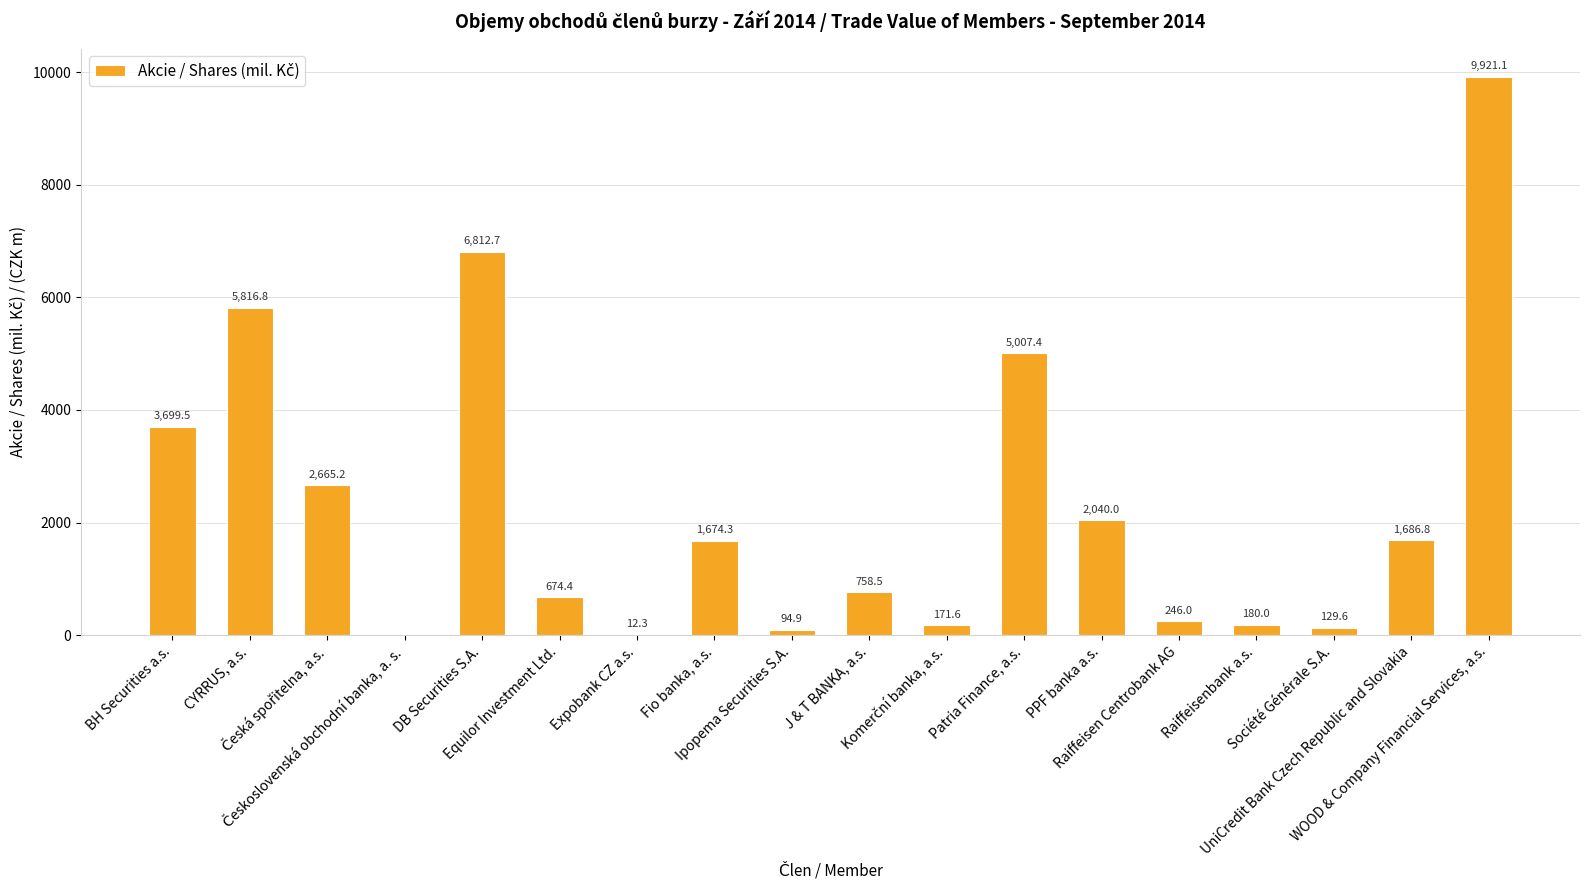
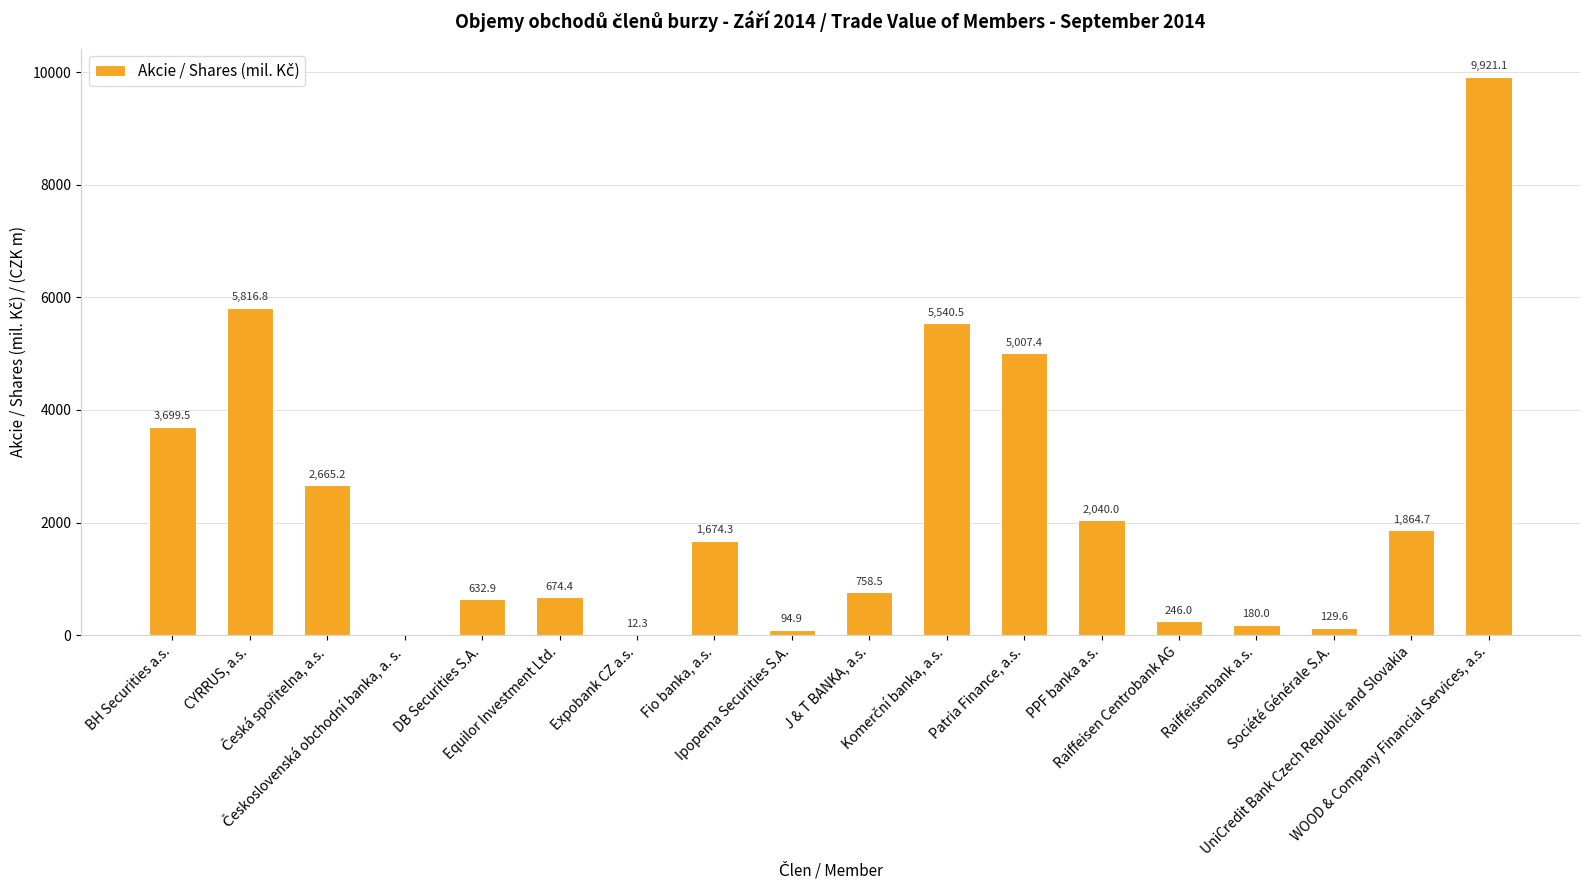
  {
    "BH Securities a.s.": "3,699.5",
    "CYRRUS, a.s.": "5,816.8",
    "Česká spořitelna, a.s.": "2,665.2",
-   "DB Securities S.A.": "6,812.7",
+   "DB Securities S.A.": "632.9",
    "Equilor Investment Ltd.": "674.4",
    "Expobank CZ a.s.": "12.3",
    "Fio banka, a.s.": "1,674.3",
    "Ipopema Securities S.A.": "94.9",
    "J & T BANKA, a.s.": "758.5",
-   "Komerční banka, a.s.": "171.6",
+   "Komerční banka, a.s.": "5,540.5",
    "Patria Finance, a.s.": "5,007.4",
    "PPF banka a.s.": "2,040.0",
    "Raiffeisen Centrobank AG": "246.0",
    "Raiffeisenbank a.s.": "180.0",
    "Société Générale S.A.": "129.6",
-   "UniCredit Bank Czech Republic and Slovakia": "1,686.8",
+   "UniCredit Bank Czech Republic and Slovakia": "1,864.7",
    "WOOD & Company Financial Services, a.s.": "9,921.1"
  }
